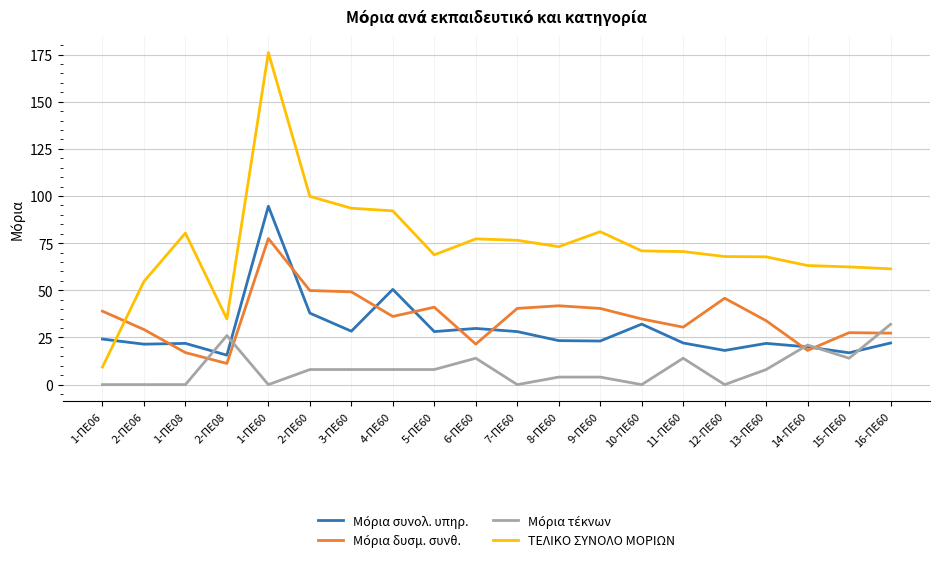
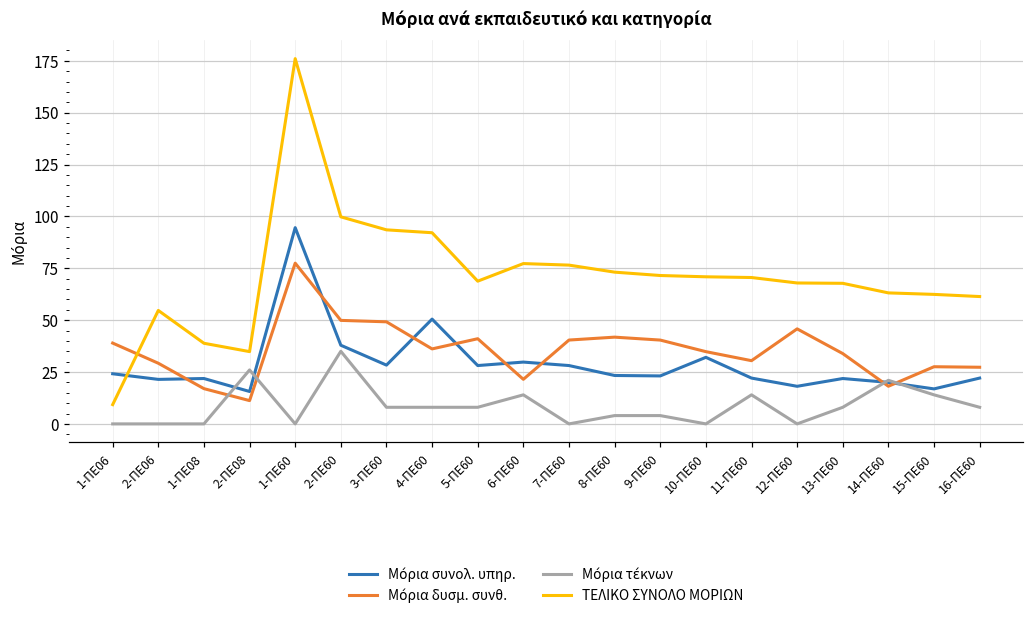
  {
    "Μόρια συνολ. υπηρ.": {
      "1-ΠΕ06": 24,
      "2-ΠΕ06": 21,
      "1-ΠΕ08": 22,
      "2-ΠΕ08": 16,
      "1-ΠΕ60": 95,
      "2-ΠΕ60": 38,
      "3-ΠΕ60": 28,
      "4-ΠΕ60": 51,
      "5-ΠΕ60": 28,
      "6-ΠΕ60": 30,
      "7-ΠΕ60": 28,
      "8-ΠΕ60": 23,
      "9-ΠΕ60": 23,
      "10-ΠΕ60": 32,
      "11-ΠΕ60": 22,
      "12-ΠΕ60": 18,
      "13-ΠΕ60": 22,
      "15-ΠΕ60": 17,
      "16-ΠΕ60": 22
    },
    "Μόρια δυσμ. συνθ.": {
      "1-ΠΕ06": 39,
      "2-ΠΕ06": 29,
      "1-ΠΕ08": 17,
      "2-ΠΕ08": 11,
      "1-ΠΕ60": 77,
      "2-ΠΕ60": 50,
      "3-ΠΕ60": 49,
      "4-ΠΕ60": 36,
      "5-ΠΕ60": 41,
      "6-ΠΕ60": 21,
      "7-ΠΕ60": 40,
      "8-ΠΕ60": 42,
      "9-ΠΕ60": 40,
      "10-ΠΕ60": 35,
      "11-ΠΕ60": 30,
      "12-ΠΕ60": 46,
      "13-ΠΕ60": 34,
      "14-ΠΕ60": 18,
      "15-ΠΕ60": 28,
      "16-ΠΕ60": 27
    },
    "Μόρια τέκνων": {
      "1-ΠΕ06": 0,
      "2-ΠΕ06": 0,
      "1-ΠΕ08": 0,
      "2-ΠΕ08": 26,
      "1-ΠΕ60": 0,
-     "2-ΠΕ60": 8,
+     "2-ΠΕ60": 35,
      "3-ΠΕ60": 8,
      "4-ΠΕ60": 8,
      "5-ΠΕ60": 8,
      "6-ΠΕ60": 14,
      "7-ΠΕ60": 0,
      "8-ΠΕ60": 4,
      "9-ΠΕ60": 4,
      "10-ΠΕ60": 0,
      "11-ΠΕ60": 14,
      "12-ΠΕ60": 0,
      "13-ΠΕ60": 8,
      "15-ΠΕ60": 14,
-     "16-ΠΕ60": 32
+     "16-ΠΕ60": 8
    },
    "ΤΕΛΙΚΟ ΣΥΝΟΛΟ ΜΟΡΙΩΝ": {
      "1-ΠΕ06": 9,
      "2-ΠΕ06": 55,
-     "1-ΠΕ08": 80,
+     "1-ΠΕ08": 39,
      "2-ΠΕ08": 35,
      "1-ΠΕ60": 176,
      "2-ΠΕ60": 100,
      "3-ΠΕ60": 94,
      "4-ΠΕ60": 92,
      "5-ΠΕ60": 69,
      "6-ΠΕ60": 77,
      "7-ΠΕ60": 77,
      "8-ΠΕ60": 73,
-     "9-ΠΕ60": 81,
+     "9-ΠΕ60": 72,
      "10-ΠΕ60": 71,
      "11-ΠΕ60": 71,
      "12-ΠΕ60": 68,
      "13-ΠΕ60": 68,
      "14-ΠΕ60": 63,
      "15-ΠΕ60": 62,
      "16-ΠΕ60": 61
    }
  }
